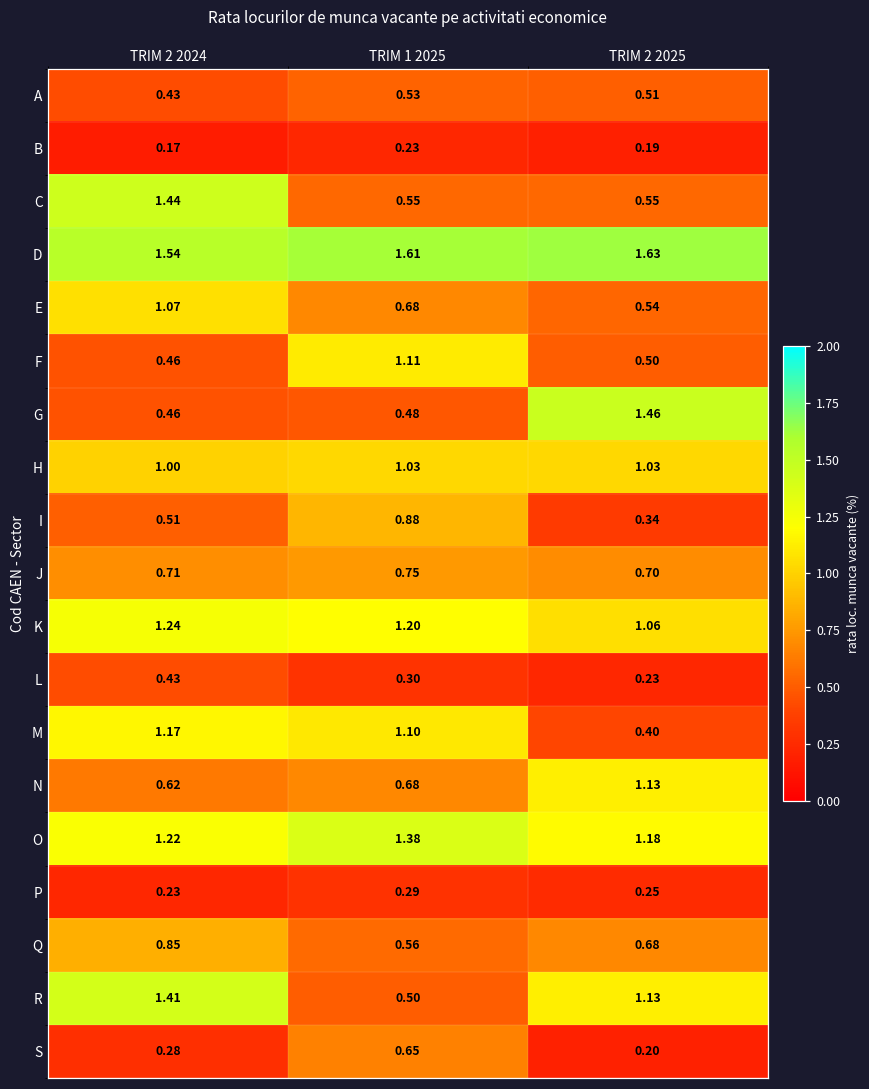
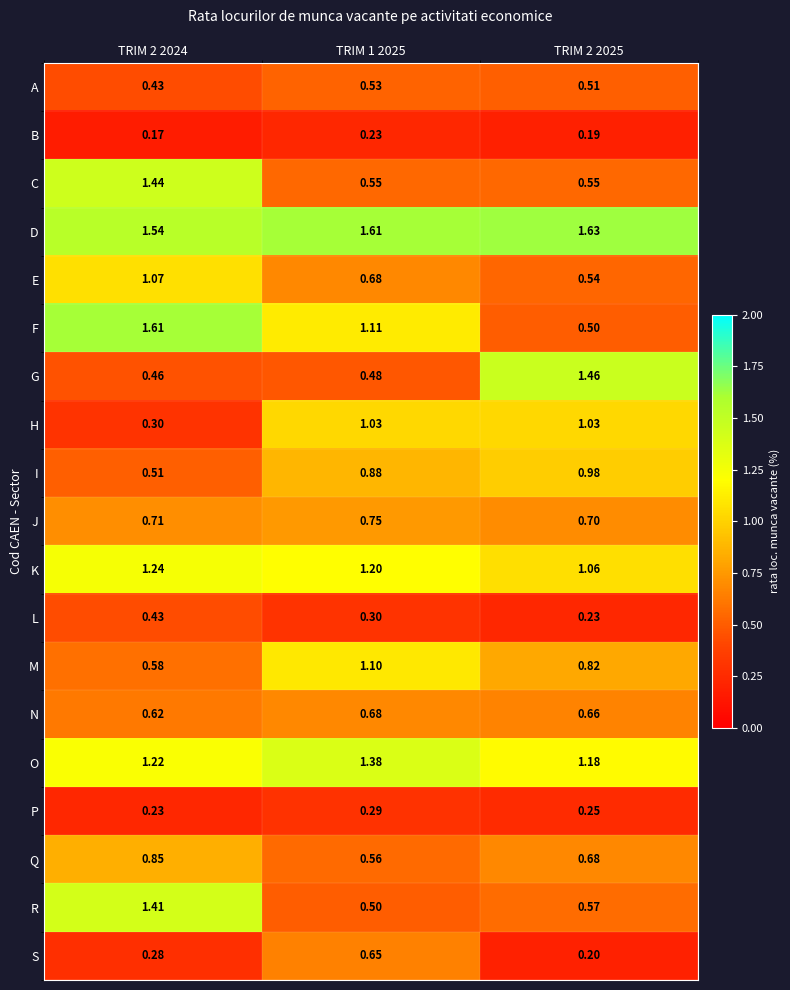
  {
    "A": {
      "TRIM 2 2024": 0.43,
      "TRIM 1 2025": 0.53,
      "TRIM 2 2025": 0.51
    },
    "B": {
      "TRIM 2 2024": 0.17,
      "TRIM 1 2025": 0.23,
      "TRIM 2 2025": 0.19
    },
    "C": {
      "TRIM 2 2024": 1.44,
      "TRIM 1 2025": 0.55,
      "TRIM 2 2025": 0.55
    },
    "D": {
      "TRIM 2 2024": 1.54,
      "TRIM 1 2025": 1.61,
      "TRIM 2 2025": 1.63
    },
    "E": {
      "TRIM 2 2024": 1.07,
      "TRIM 1 2025": 0.68,
      "TRIM 2 2025": 0.54
    },
    "F": {
-     "TRIM 2 2024": 0.46,
+     "TRIM 2 2024": 1.61,
      "TRIM 1 2025": 1.11,
      "TRIM 2 2025": 0.50
    },
    "G": {
      "TRIM 2 2024": 0.46,
      "TRIM 1 2025": 0.48,
      "TRIM 2 2025": 1.46
    },
    "H": {
-     "TRIM 2 2024": 1.00,
+     "TRIM 2 2024": 0.30,
      "TRIM 1 2025": 1.03,
      "TRIM 2 2025": 1.03
    },
    "I": {
      "TRIM 2 2024": 0.51,
      "TRIM 1 2025": 0.88,
-     "TRIM 2 2025": 0.34
+     "TRIM 2 2025": 0.98
    },
    "J": {
      "TRIM 2 2024": 0.71,
      "TRIM 1 2025": 0.75,
      "TRIM 2 2025": 0.70
    },
    "K": {
      "TRIM 2 2024": 1.24,
      "TRIM 1 2025": 1.20,
      "TRIM 2 2025": 1.06
    },
    "L": {
      "TRIM 2 2024": 0.43,
      "TRIM 1 2025": 0.30,
      "TRIM 2 2025": 0.23
    },
    "M": {
-     "TRIM 2 2024": 1.17,
+     "TRIM 2 2024": 0.58,
      "TRIM 1 2025": 1.10,
-     "TRIM 2 2025": 0.40
+     "TRIM 2 2025": 0.82
    },
    "N": {
      "TRIM 2 2024": 0.62,
      "TRIM 1 2025": 0.68,
-     "TRIM 2 2025": 1.13
+     "TRIM 2 2025": 0.66
    },
    "O": {
      "TRIM 2 2024": 1.22,
      "TRIM 1 2025": 1.38,
      "TRIM 2 2025": 1.18
    },
    "P": {
      "TRIM 2 2024": 0.23,
      "TRIM 1 2025": 0.29,
      "TRIM 2 2025": 0.25
    },
    "Q": {
      "TRIM 2 2024": 0.85,
      "TRIM 1 2025": 0.56,
      "TRIM 2 2025": 0.68
    },
    "R": {
      "TRIM 2 2024": 1.41,
      "TRIM 1 2025": 0.50,
-     "TRIM 2 2025": 1.13
+     "TRIM 2 2025": 0.57
    },
    "S": {
      "TRIM 2 2024": 0.28,
      "TRIM 1 2025": 0.65,
      "TRIM 2 2025": 0.20
    }
  }
